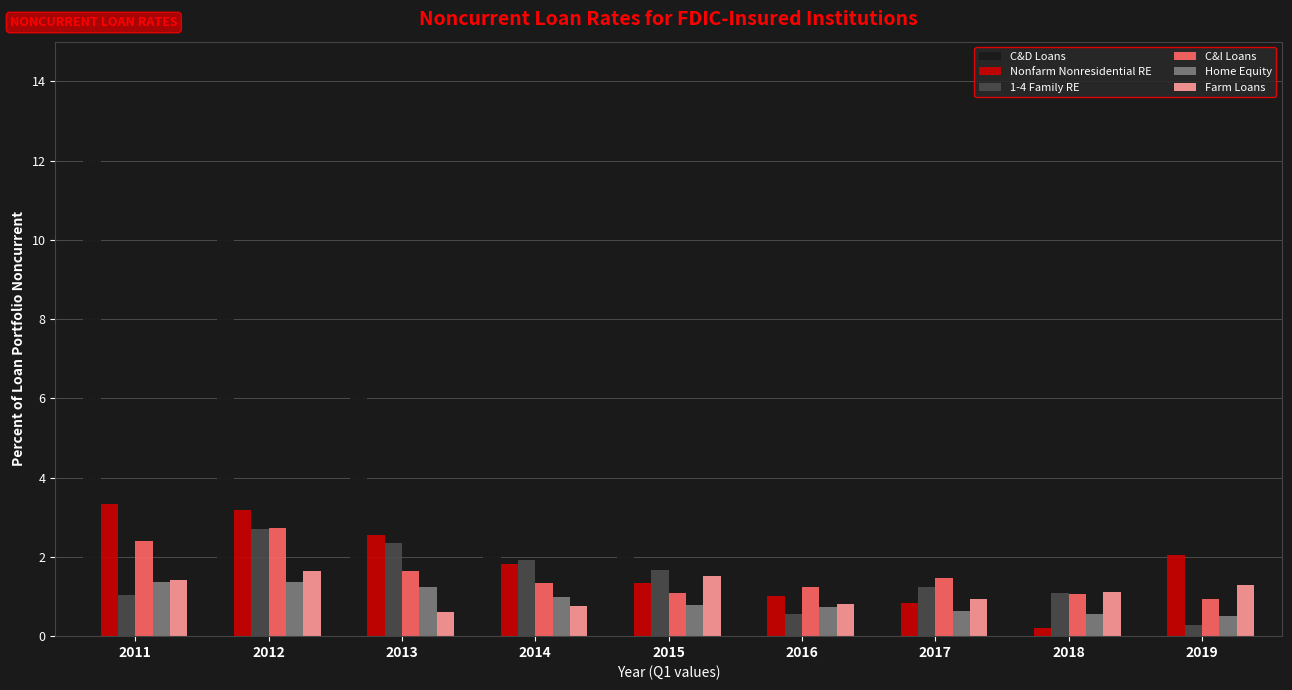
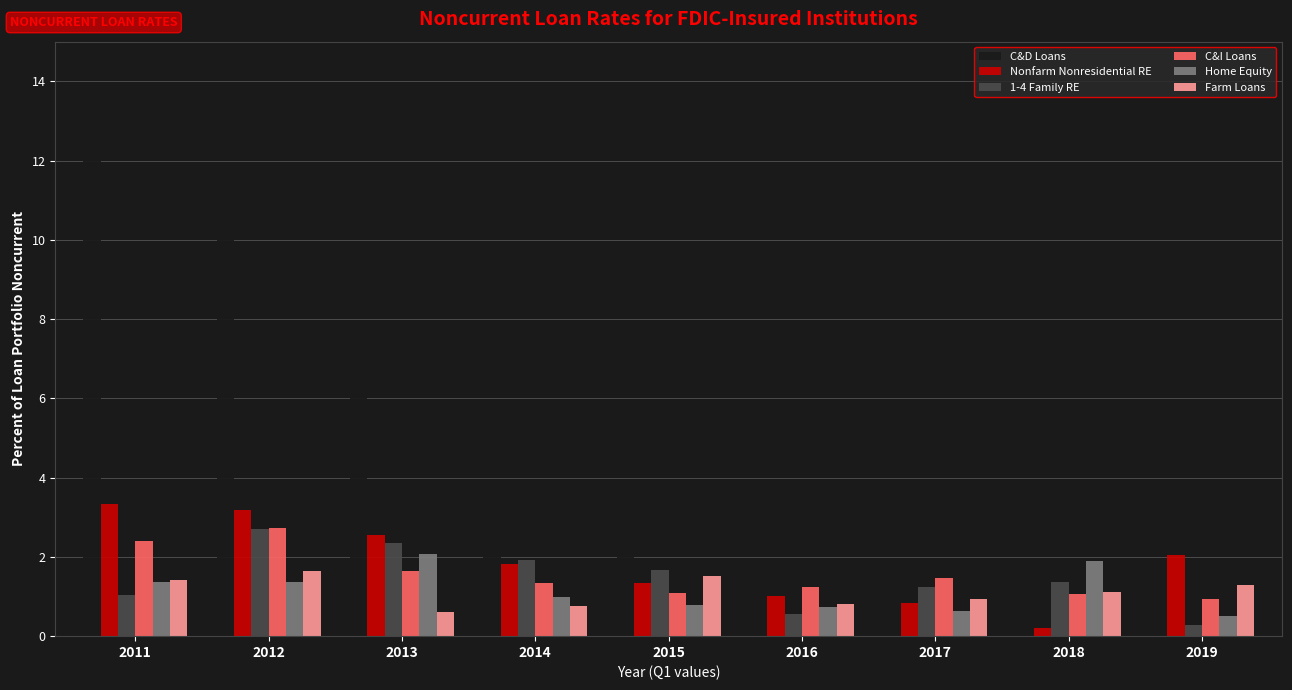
  {
    "C&D Loans": {
      "2011": 13.2,
      "2012": 11.3,
      "2013": 7.1,
      "2014": 3.9,
      "2015": 2.4,
      "2016": 1.4,
      "2017": 1.0,
      "2018": 0.8,
      "2019": 0.6
    },
    "Nonfarm Nonresidential RE": {
      "2011": 3.3,
      "2012": 3.2,
      "2013": 2.5,
      "2014": 1.8,
      "2015": 1.3,
      "2016": 1.0,
      "2017": 0.8,
      "2018": 0.2,
      "2019": 2.1
    },
    "1-4 Family RE": {
      "2011": 1.0,
      "2012": 2.7,
      "2013": 2.4,
      "2014": 1.9,
      "2015": 1.7,
      "2016": 0.6,
      "2017": 1.3,
-     "2018": 1.1,
+     "2018": 1.4,
      "2019": 0.3
    },
    "C&I Loans": {
      "2011": 2.4,
      "2012": 2.7,
      "2013": 1.7,
      "2014": 1.3,
      "2015": 1.1,
      "2016": 1.3,
      "2017": 1.5,
      "2018": 1.1,
      "2019": 0.9
    },
    "Home Equity": {
      "2011": 1.4,
      "2012": 1.4,
-     "2013": 1.3,
+     "2013": 2.1,
      "2014": 1.0,
      "2015": 0.8,
      "2016": 0.7,
      "2017": 0.6,
-     "2018": 0.6,
+     "2018": 1.9,
      "2019": 0.5
    },
    "Farm Loans": {
      "2011": 1.4,
      "2012": 1.7,
      "2013": 0.6,
      "2014": 0.8,
      "2015": 1.5,
      "2016": 0.8,
      "2017": 0.9,
      "2018": 1.1,
      "2019": 1.3
    }
  }
